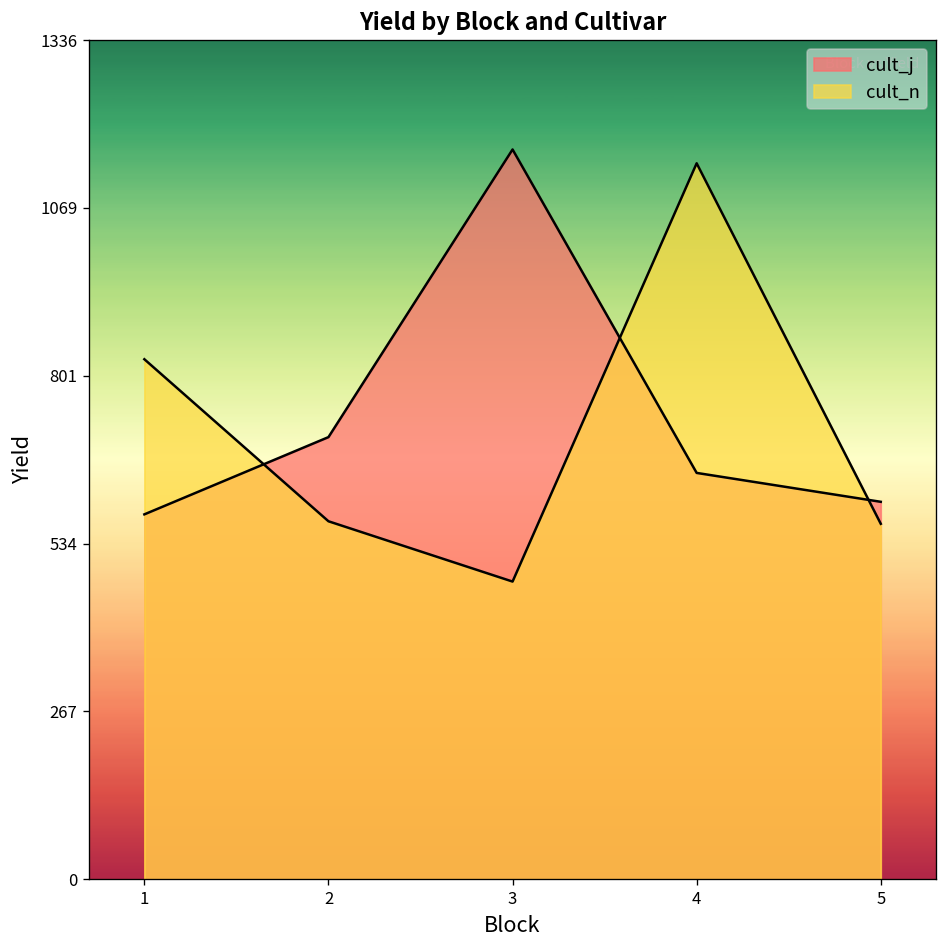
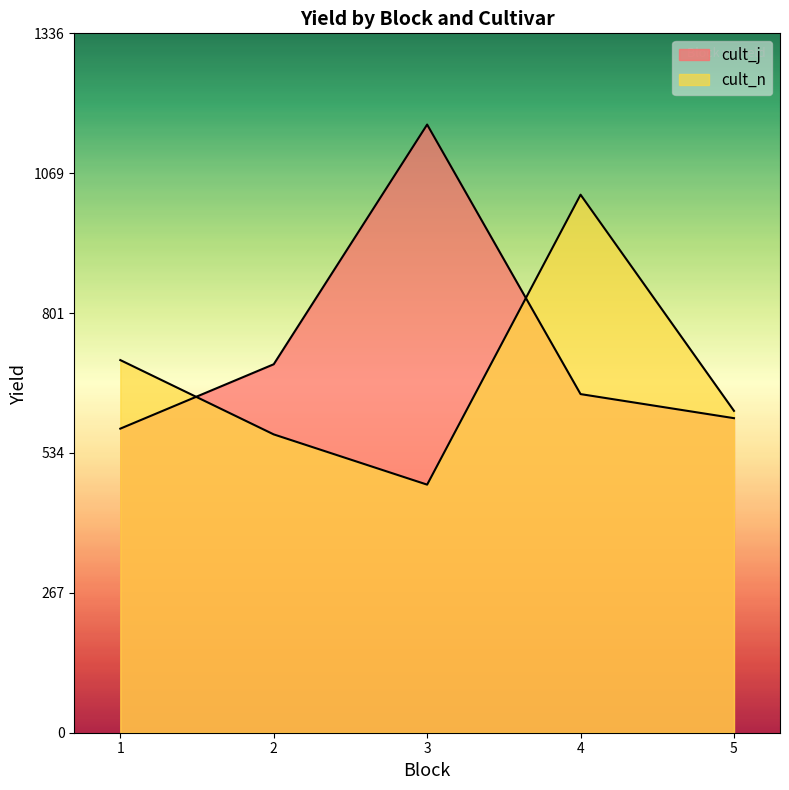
  {
    "cult_j": {
      "1": 580,
      "2": 700,
      "3": 1160,
      "4": 650,
      "5": 600
    },
    "cult_n": {
-     "1": 830,
+     "1": 710,
      "2": 570,
      "3": 470,
-     "4": 1140,
-     "5": 570
+     "4": 1030,
+     "5": 620
    }
  }
